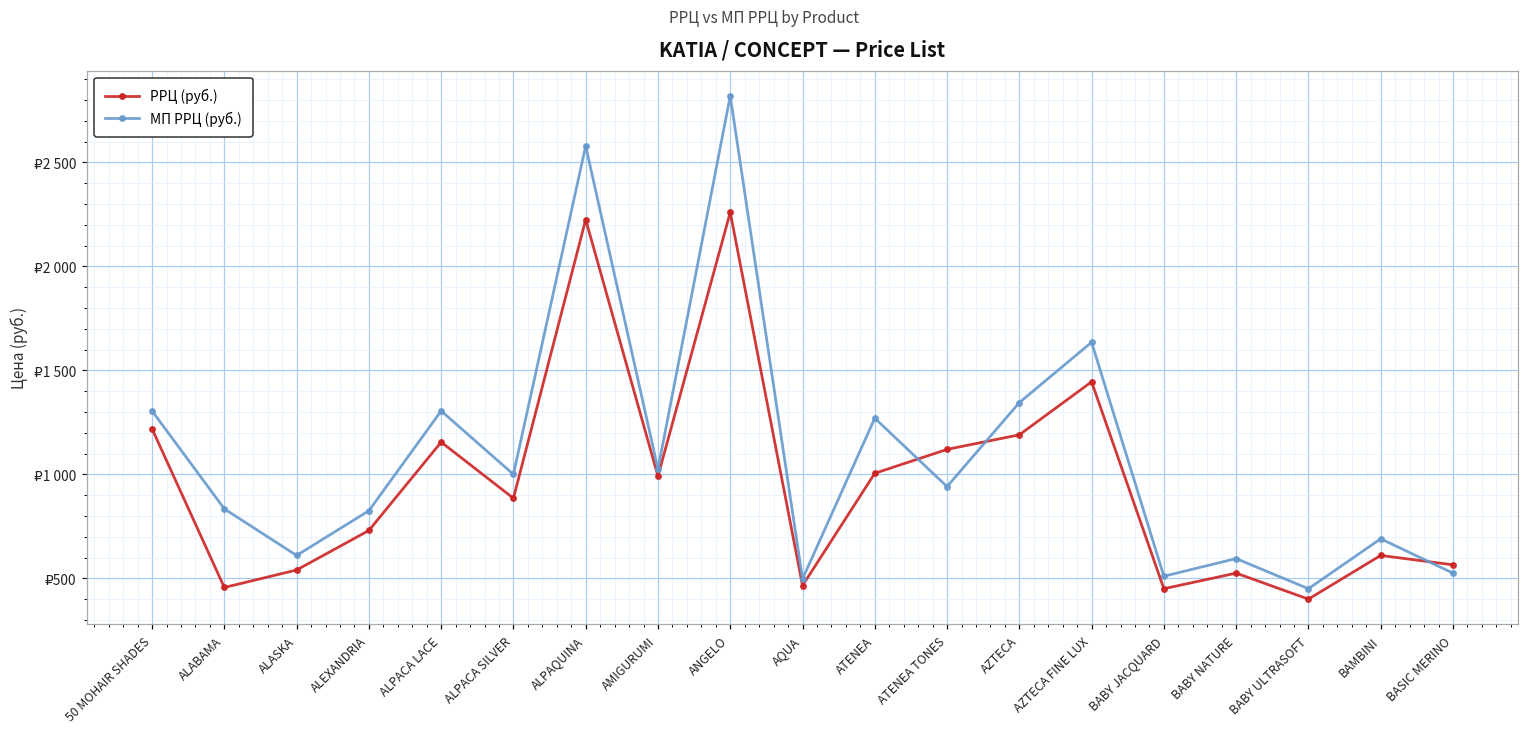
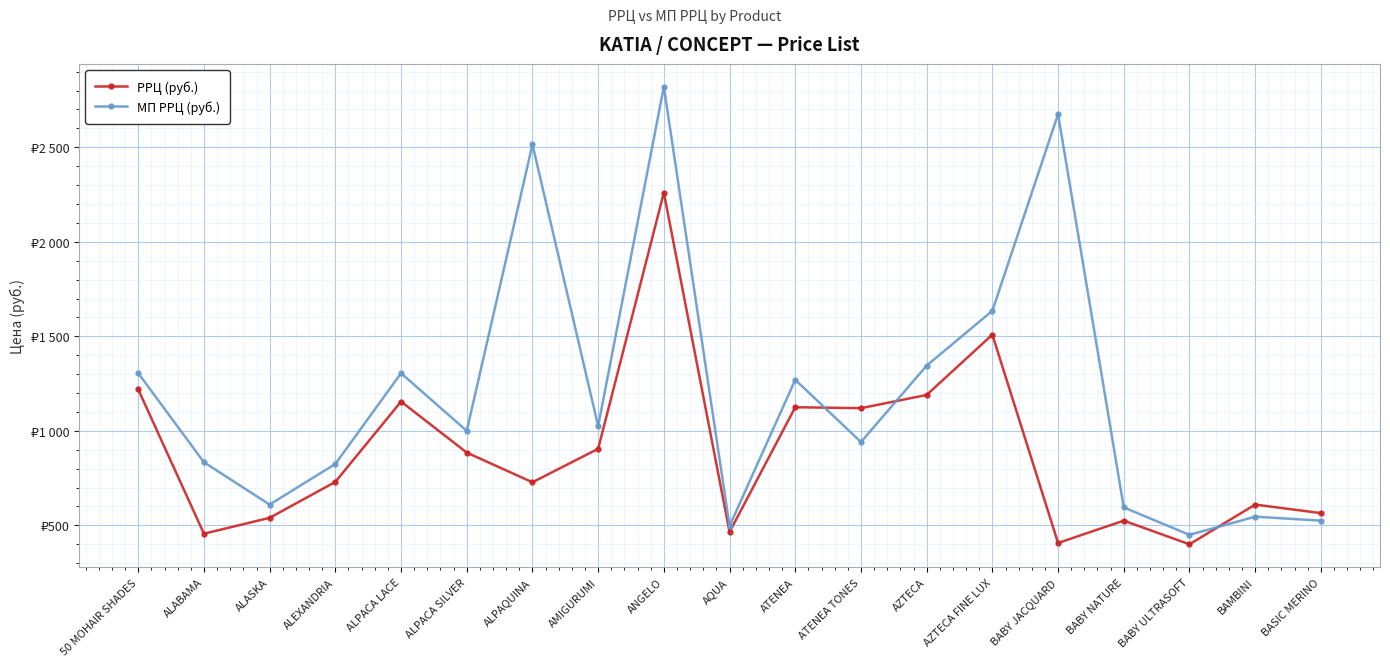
  {
    "РРЦ (руб.)": {
      "50 MOHAIR SHADES": "₽1220",
      "ALABAMA": "₽460",
      "ALASKA": "₽540",
      "ALEXANDRIA": "₽730",
      "ALPACA LACE": "₽1160",
      "ALPACA SILVER": "₽890",
-     "ALPAQUINA": "₽2230",
-     "AMIGURUMI": "₽990",
+     "ALPAQUINA": "₽730",
+     "AMIGURUMI": "₽910",
      "ANGELO": "₽2260",
      "AQUA": "₽470",
-     "ATENEA": "₽1010",
+     "ATENEA": "₽1130",
      "ATENEA TONES": "₽1120",
      "AZTECA": "₽1190",
-     "AZTECA FINE LUX": "₽1450",
-     "BABY JACQUARD": "₽450",
+     "AZTECA FINE LUX": "₽1510",
+     "BABY JACQUARD": "₽410",
      "BABY NATURE": "₽530",
      "BABY ULTRASOFT": "₽400",
      "BAMBINI": "₽610",
      "BASIC MERINO": "₽570"
    },
    "МП РРЦ (руб.)": {
      "50 MOHAIR SHADES": "₽1310",
      "ALABAMA": "₽830",
      "ALASKA": "₽610",
      "ALEXANDRIA": "₽830",
      "ALPACA LACE": "₽1310",
      "ALPACA SILVER": "₽1000",
-     "ALPAQUINA": "₽2580",
+     "ALPAQUINA": "₽2520",
      "AMIGURUMI": "₽1030",
      "ANGELO": "₽2820",
      "AQUA": "₽500",
      "ATENEA": "₽1270",
      "ATENEA TONES": "₽940",
      "AZTECA": "₽1350",
      "AZTECA FINE LUX": "₽1640",
-     "BABY JACQUARD": "₽510",
+     "BABY JACQUARD": "₽2680",
      "BABY NATURE": "₽600",
      "BABY ULTRASOFT": "₽450",
-     "BAMBINI": "₽690",
+     "BAMBINI": "₽550",
      "BASIC MERINO": "₽530"
    }
  }
